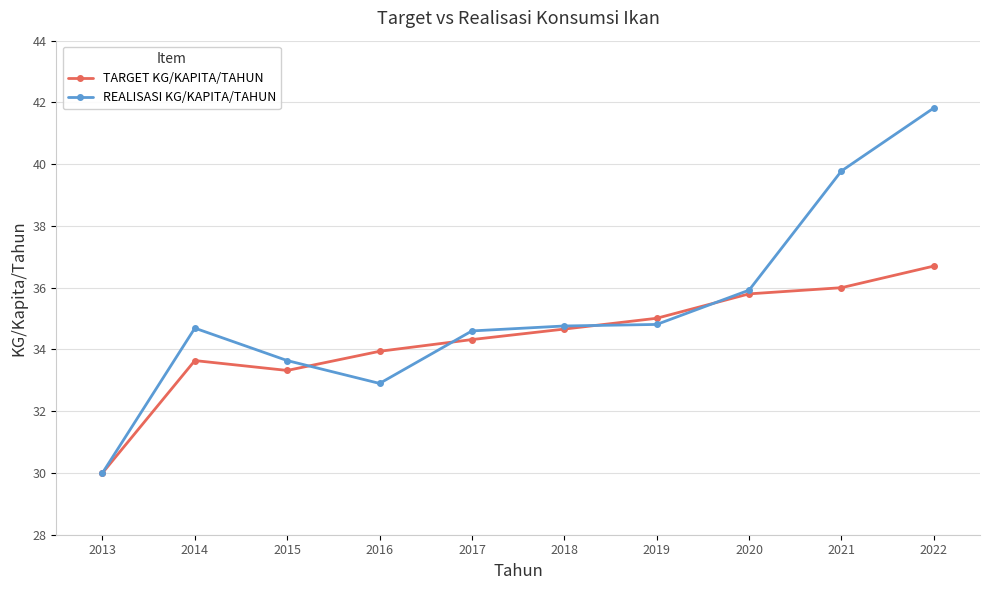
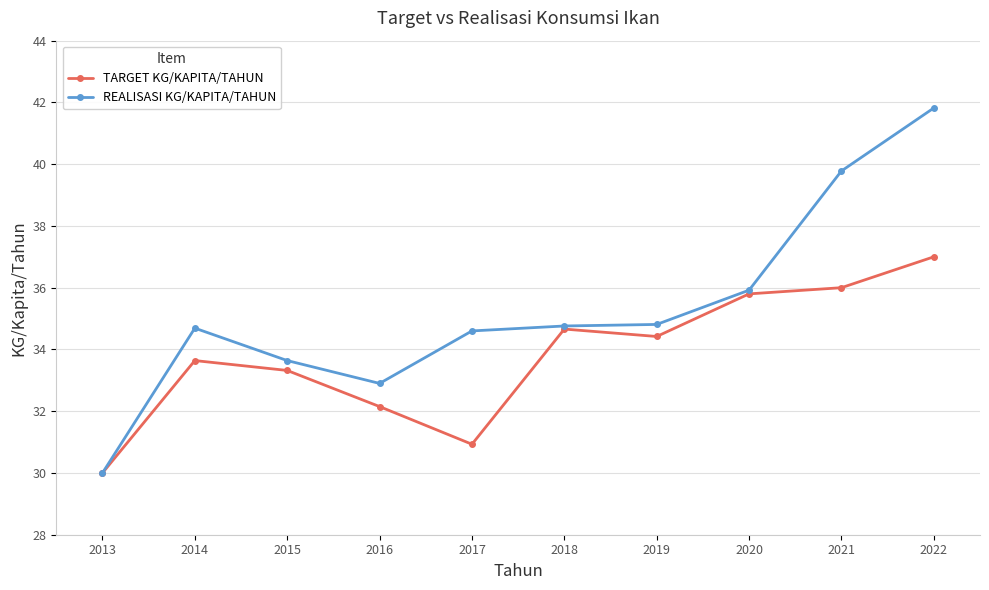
  {
    "TARGET KG/KAPITA/TAHUN": {
      "2014": 33.6,
      "2015": 33.3,
-     "2016": 33.9,
-     "2017": 34.3,
+     "2016": 32.2,
+     "2017": 30.9,
      "2018": 34.7,
-     "2019": 35.0,
+     "2019": 34.4,
      "2020": 35.8,
      "2021": 36.0,
-     "2022": 36.7
+     "2022": 37.0
    },
    "REALISASI KG/KAPITA/TAHUN": {
      "2014": 34.7,
      "2015": 33.6,
      "2016": 32.9,
      "2017": 34.6,
      "2018": 34.8,
      "2019": 34.8,
      "2020": 35.9,
      "2021": 39.8,
      "2022": 41.8
    }
  }
